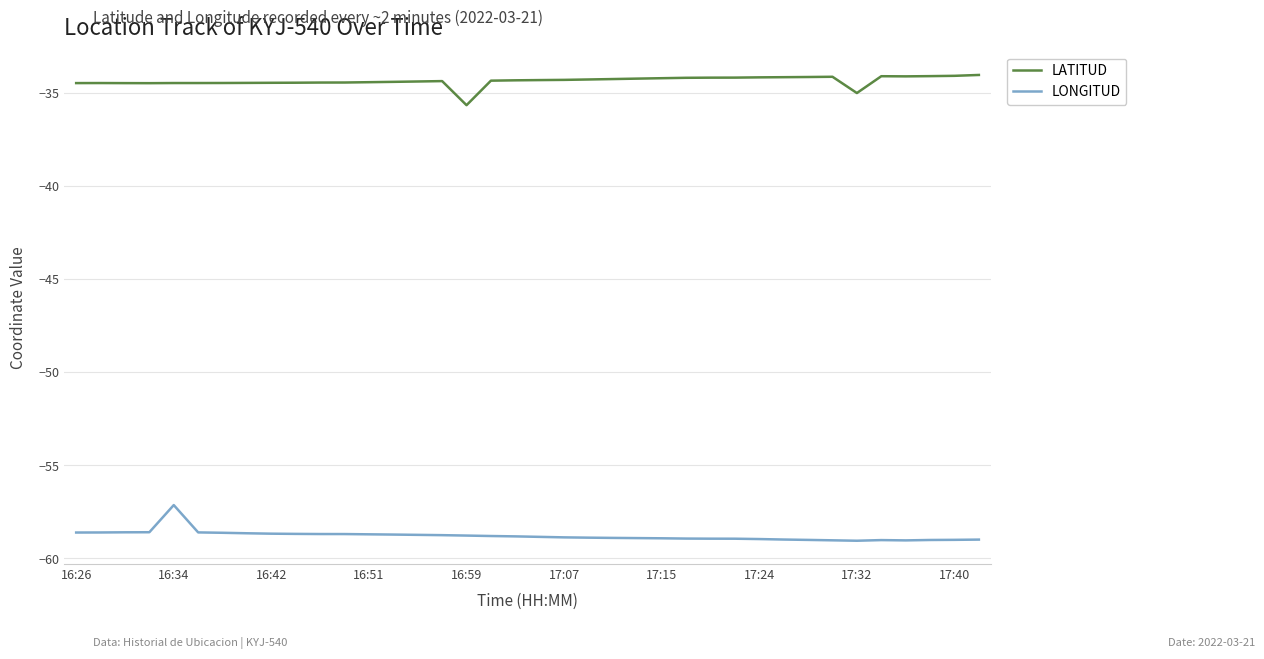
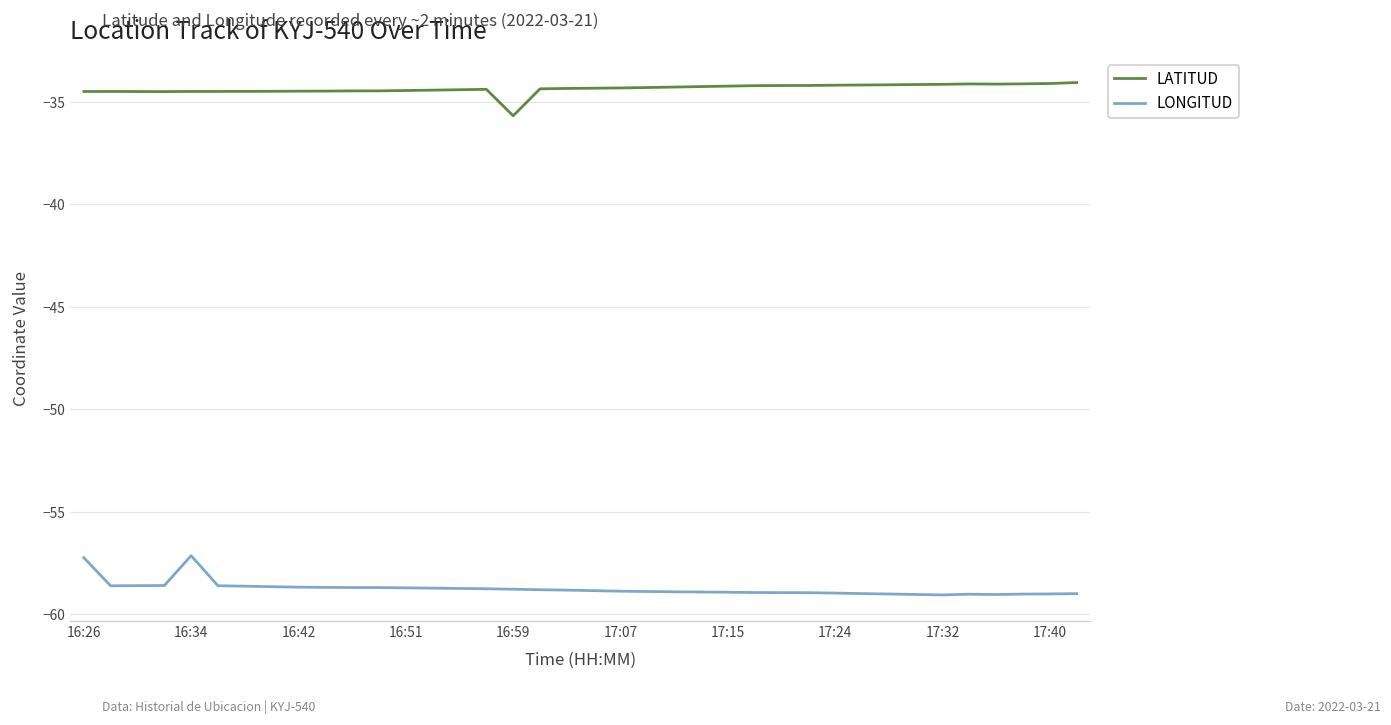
  {
    "LATITUD": {
      "16:26": -34.5,
      "16:34": -34.5,
      "16:42": -34.5,
      "16:51": -34.4,
      "16:59": -35.7,
      "17:07": -34.3,
      "17:15": -34.2,
      "17:24": -34.2,
-     "17:32": -35.0,
+     "17:32": -34.1,
      "17:40": -34.1
    },
    "LONGITUD": {
-     "16:26": -58.6,
+     "16:26": -57.2,
      "16:34": -57.1,
      "16:42": -58.7,
      "16:51": -58.7,
      "16:59": -58.8,
      "17:07": -58.9,
      "17:15": -58.9,
      "17:24": -59.0,
      "17:32": -59.0,
      "17:40": -59.0
    }
  }
